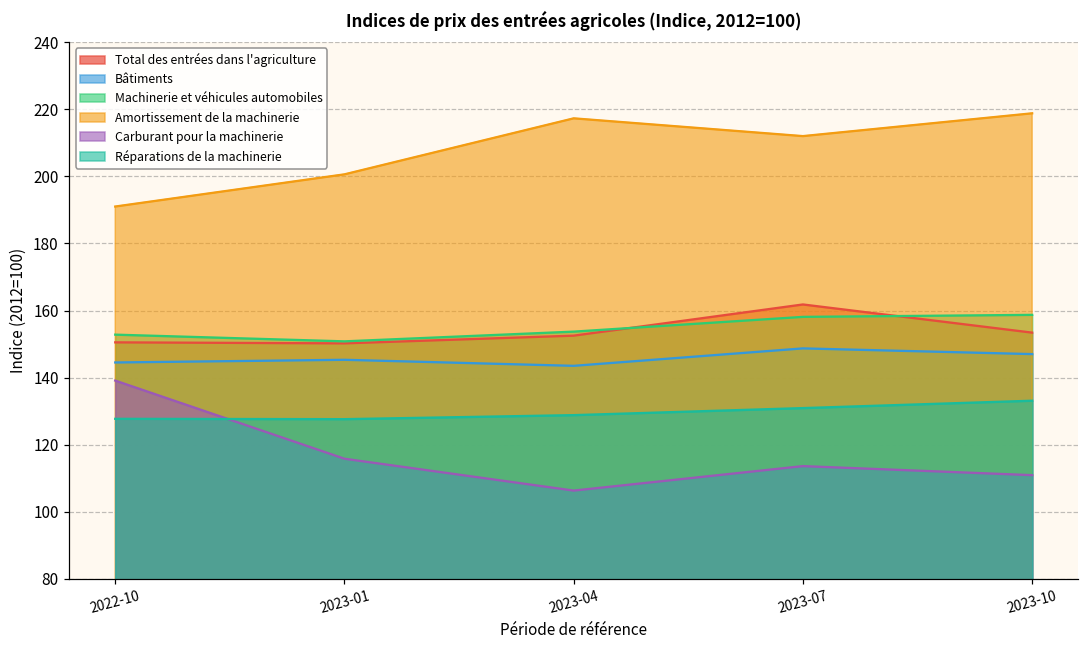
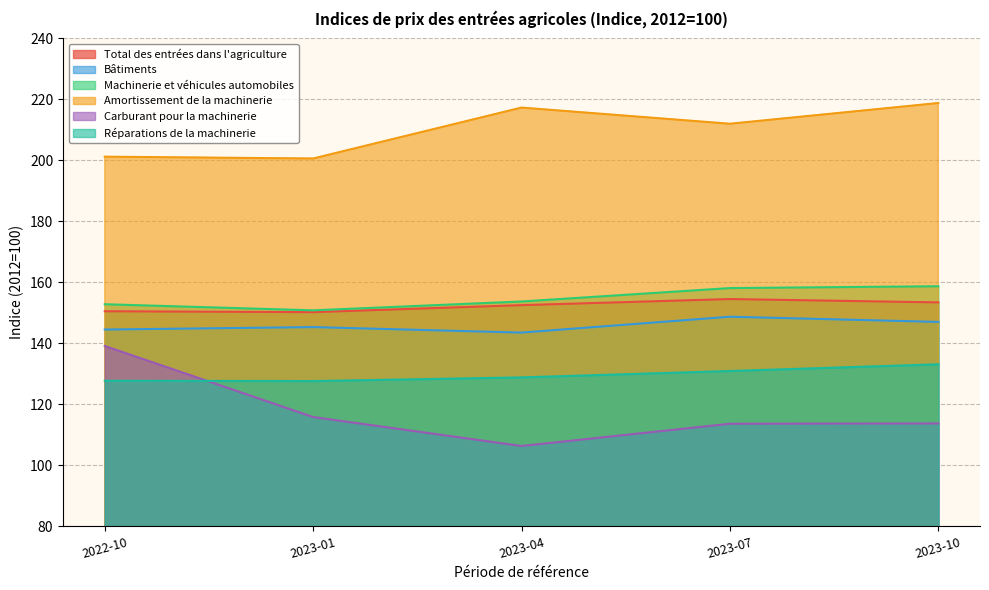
  {
    "Total des entrées dans l'agriculture": {
      "2022-10": 151,
      "2023-04": 153,
-     "2023-07": 162,
+     "2023-07": 155,
      "2023-10": 153
    },
    "Bâtiments": {
      "2022-10": 145,
      "2023-01": 145,
      "2023-04": 144,
      "2023-07": 149,
      "2023-10": 147
    },
    "Amortissement de la machinerie": {
-     "2022-10": 191,
+     "2022-10": 201,
      "2023-01": 201,
      "2023-04": 217,
      "2023-07": 212,
      "2023-10": 219
    },
    "Carburant pour la machinerie": {
      "2022-10": 139,
      "2023-01": 116,
      "2023-04": 106,
      "2023-07": 114,
-     "2023-10": 111
+     "2023-10": 114
    }
  }
